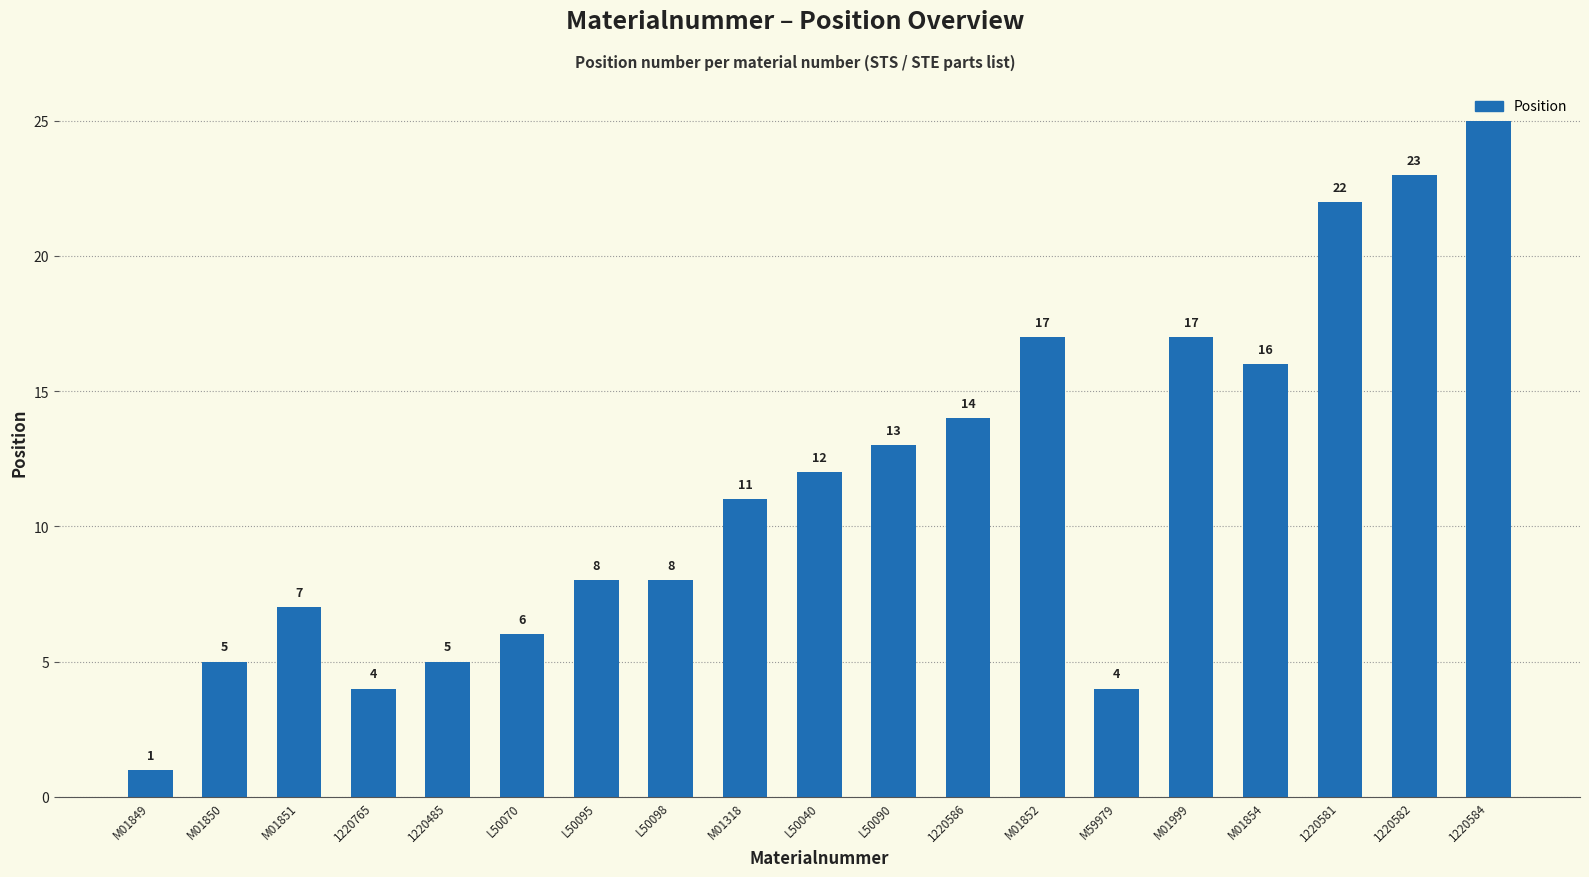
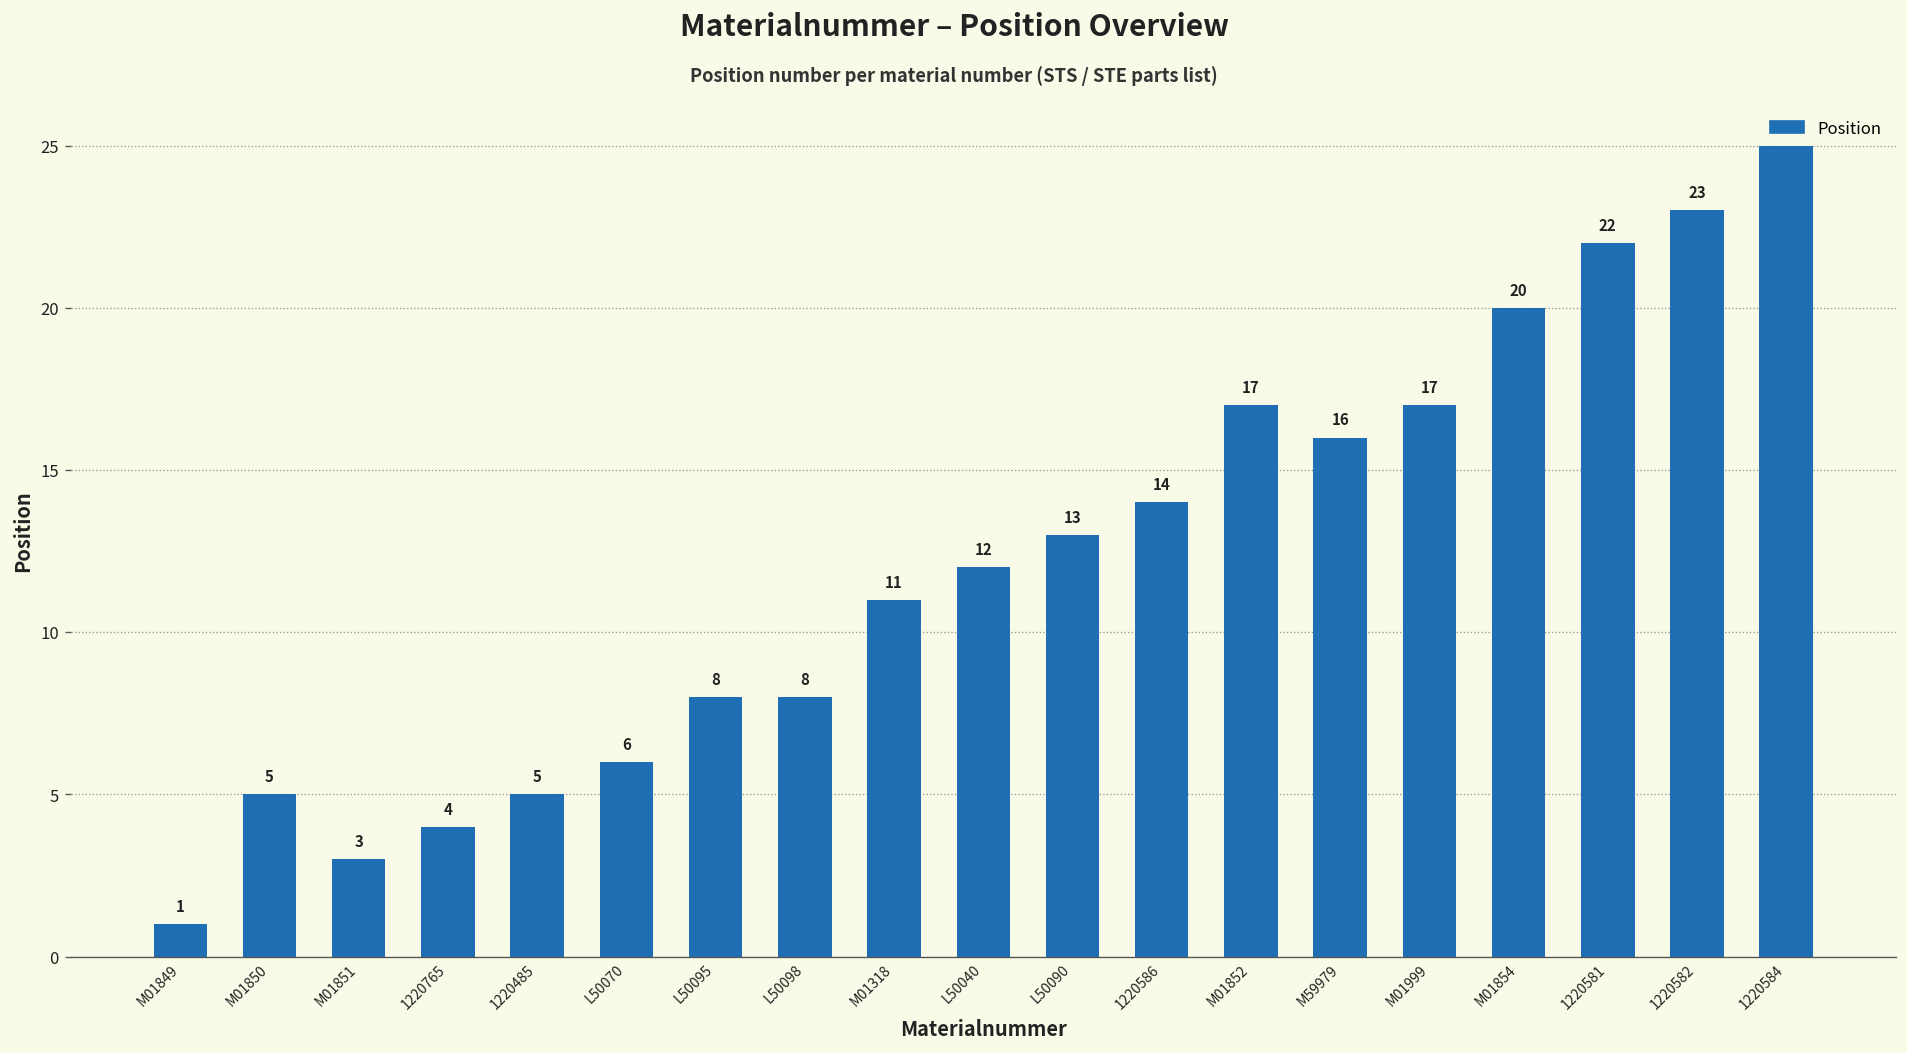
  {
    "M01849": 1,
    "M01850": 5,
-   "M01851": 7,
+   "M01851": 3,
    "1220765": 4,
    "1220485": 5,
    "L50070": 6,
    "L50095": 8,
    "L50098": 8,
    "M01318": 11,
    "L50040": 12,
    "L50090": 13,
    "1220586": 14,
    "M01852": 17,
-   "M59979": 4,
+   "M59979": 16,
    "M01999": 17,
-   "M01854": 16,
+   "M01854": 20,
    "1220581": 22,
    "1220582": 23,
    "1220584": 25
  }
